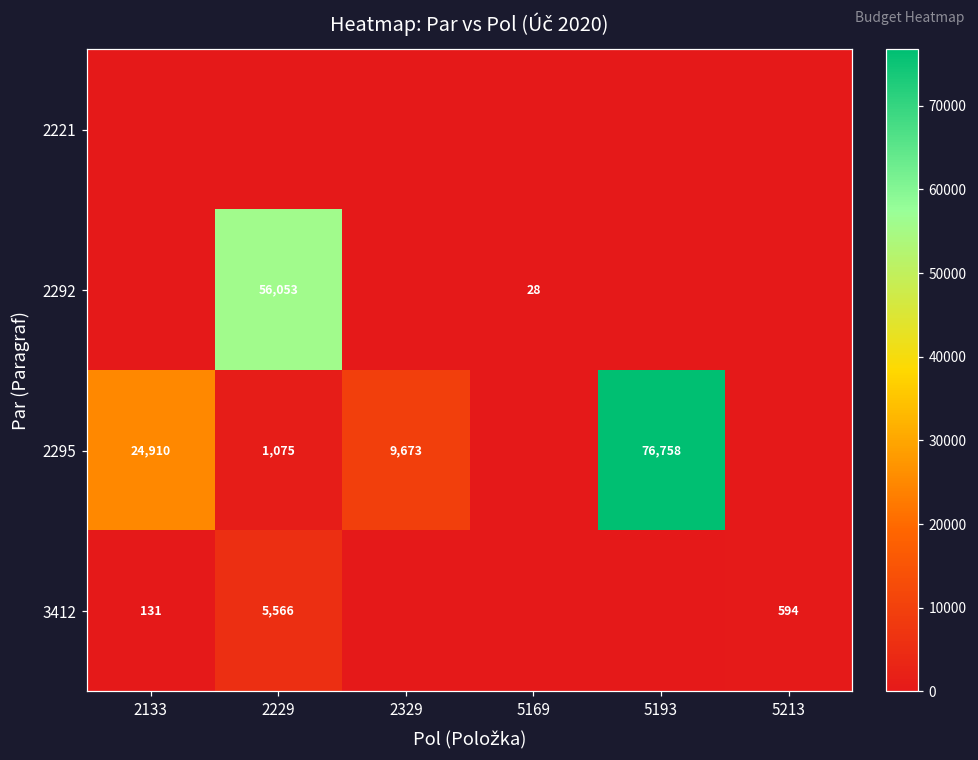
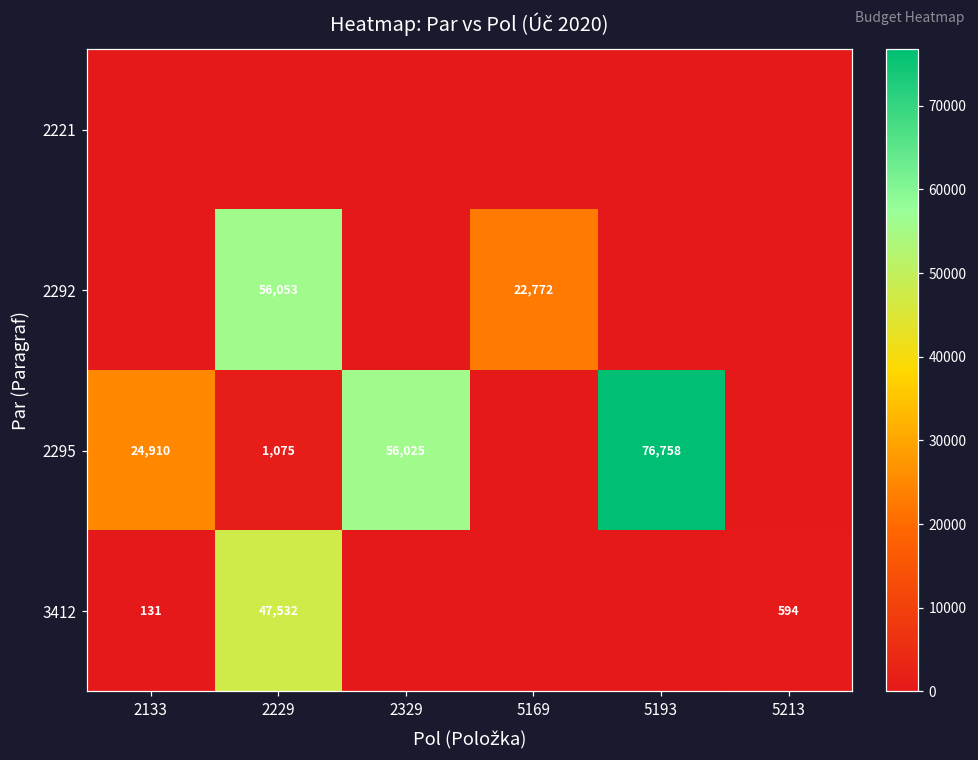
  {
    "2292": {
      "2229": "56,053",
-     "5169": "28"
+     "5169": "22,772"
    },
    "2295": {
      "2133": "24,910",
      "2229": "1,075",
-     "2329": "9,673",
+     "2329": "56,025",
      "5193": "76,758"
    },
    "3412": {
      "2133": "131",
-     "2229": "5,566",
+     "2229": "47,532",
      "5213": "594"
    }
  }
